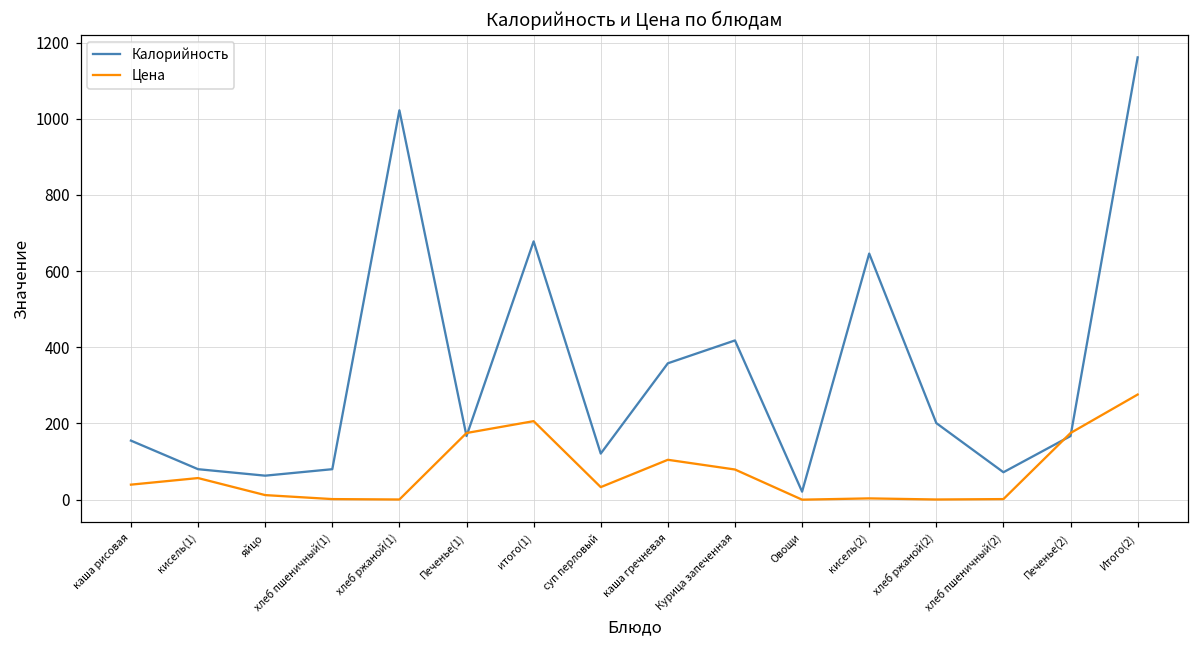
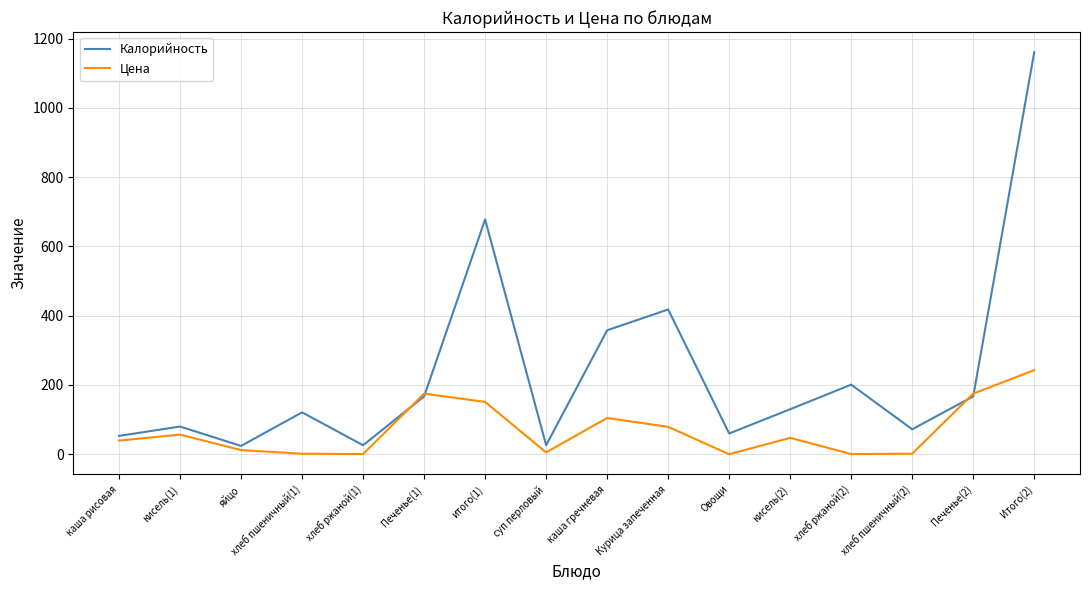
  {
    "Калорийность": {
-     "каша рисовая": 160,
+     "каша рисовая": 50,
      "кисель(1)": 80,
-     "яйцо": 60,
-     "хлеб пшеничный(1)": 80,
-     "хлеб ржаной(1)": 1020,
+     "яйцо": 20,
+     "хлеб пшеничный(1)": 120,
+     "хлеб ржаной(1)": 30,
      "Печенье(1)": 170,
      "итого(1)": 680,
-     "суп перловый": 120,
+     "суп перловый": 30,
      "каша гречневая": 360,
      "Курица запеченная": 420,
-     "Овощи": 20,
-     "кисель(2)": 650,
+     "Овощи": 60,
+     "кисель(2)": 130,
      "хлеб ржаной(2)": 200,
      "хлеб пшеничный(2)": 70,
      "Печенье(2)": 170,
      "Итого(2)": 1160
    },
    "Цена": {
      "каша рисовая": 40,
      "кисель(1)": 60,
      "яйцо": 10,
      "хлеб пшеничный(1)": 0,
      "хлеб ржаной(1)": 0,
      "Печенье(1)": 180,
-     "итого(1)": 210,
-     "суп перловый": 30,
+     "итого(1)": 150,
+     "суп перловый": 10,
      "каша гречневая": 100,
      "Курица запеченная": 80,
      "Овощи": 0,
-     "кисель(2)": 0,
+     "кисель(2)": 50,
      "хлеб ржаной(2)": 0,
      "хлеб пшеничный(2)": 0,
      "Печенье(2)": 180,
-     "Итого(2)": 280
+     "Итого(2)": 240
    }
  }
